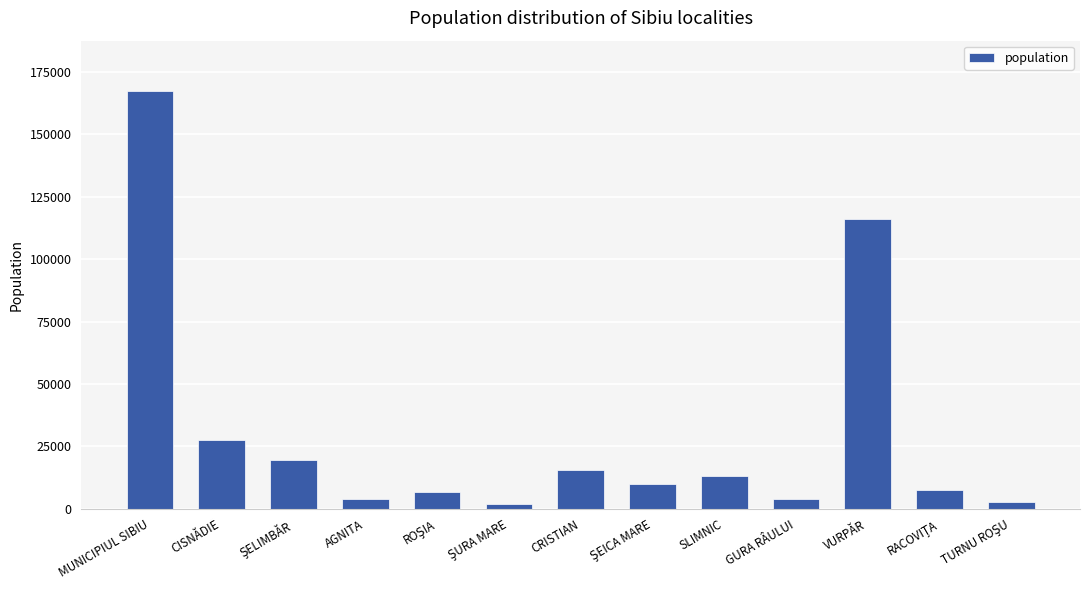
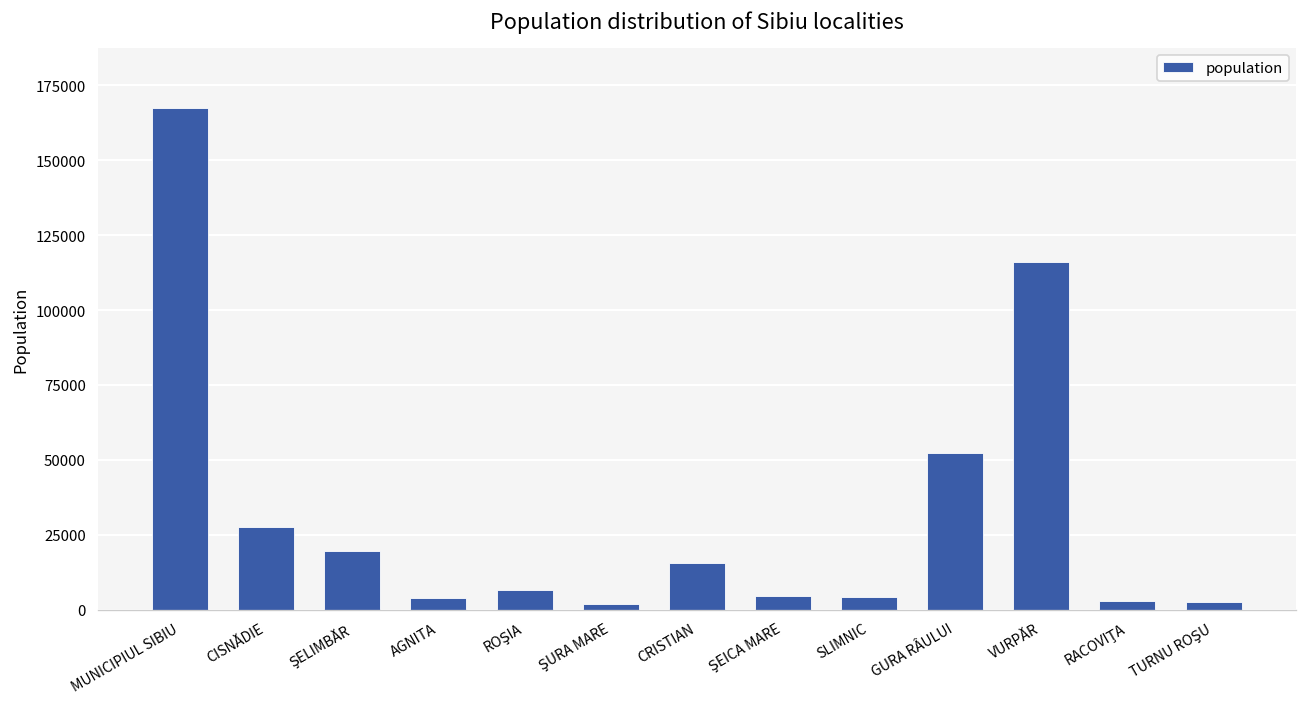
  {
    "MUNICIPIUL SIBIU": 167000,
    "CISNĂDIE": 27000,
    "ŞELIMBĂR": 20000,
    "AGNITA": 4000,
    "ROŞIA": 7000,
    "ŞURA MARE": 2000,
    "CRISTIAN": 15000,
-   "ŞEICA MARE": 10000,
-   "SLIMNIC": 13000,
-   "GURA RÂULUI": 4000,
+   "ŞEICA MARE": 5000,
+   "SLIMNIC": 4000,
+   "GURA RÂULUI": 52000,
    "VURPĂR": 116000,
-   "RACOVIŢA": 8000,
+   "RACOVIŢA": 3000,
    "TURNU ROŞU": 3000
  }
